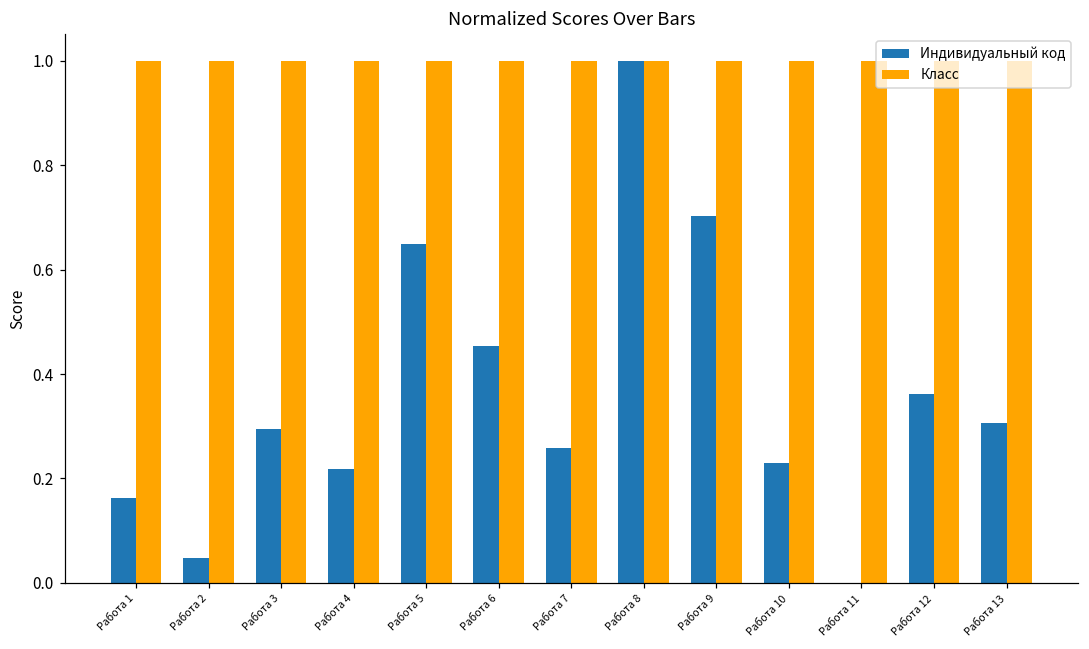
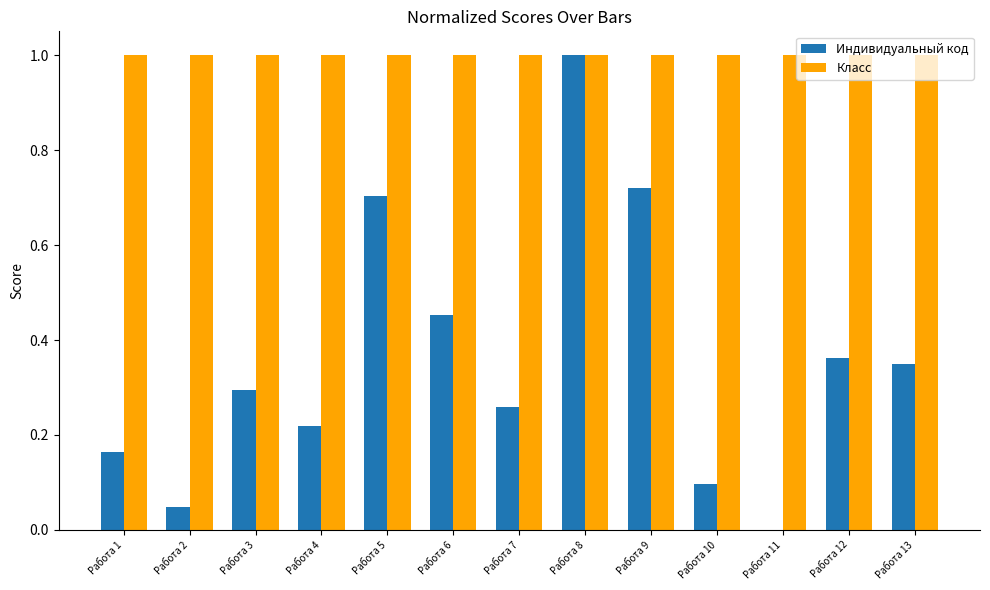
  {
    "Индивидуальный код": {
      "Работа 1": 0.16,
      "Работа 2": 0.05,
      "Работа 3": 0.29,
      "Работа 4": 0.22,
-     "Работа 5": 0.65,
+     "Работа 5": 0.70,
      "Работа 6": 0.45,
      "Работа 7": 0.26,
      "Работа 8": 1.00,
-     "Работа 9": 0.70,
-     "Работа 10": 0.23,
+     "Работа 9": 0.72,
+     "Работа 10": 0.10,
      "Работа 11": 0.00,
      "Работа 12": 0.36,
-     "Работа 13": 0.31
+     "Работа 13": 0.35
    },
    "Класс": {
      "Работа 1": 1.00,
      "Работа 2": 1.00,
      "Работа 3": 1.00,
      "Работа 4": 1.00,
      "Работа 5": 1.00,
      "Работа 6": 1.00,
      "Работа 7": 1.00,
      "Работа 8": 1.00,
      "Работа 9": 1.00,
      "Работа 10": 1.00,
      "Работа 11": 1.00
    }
  }
